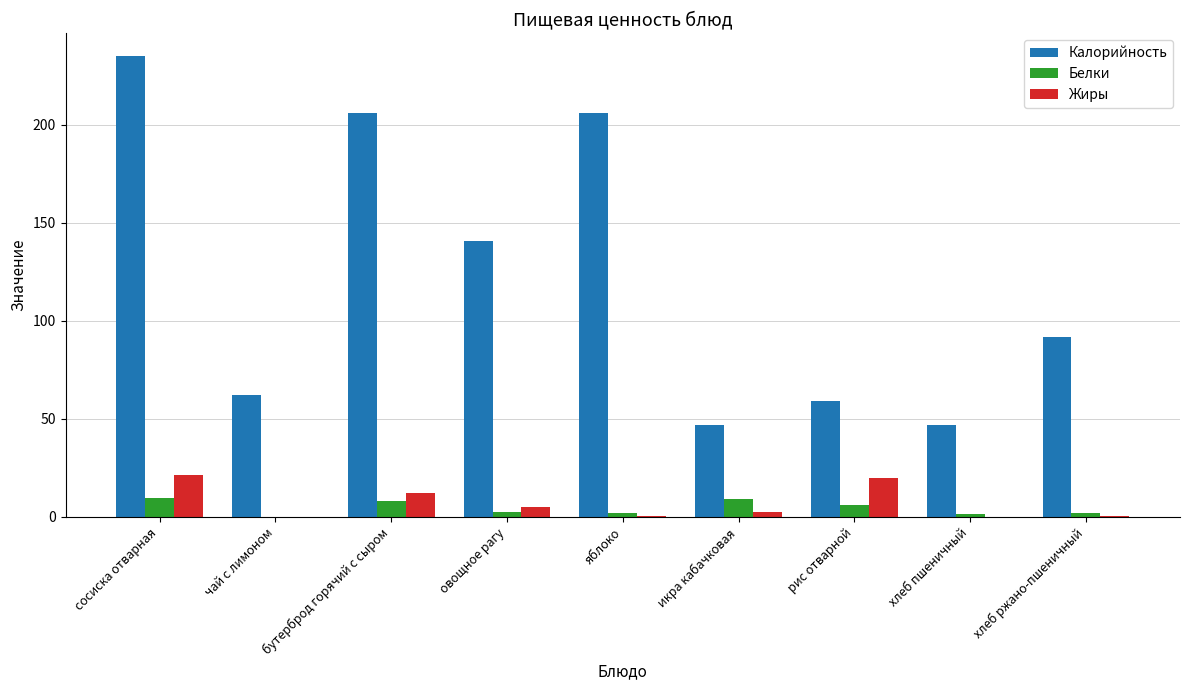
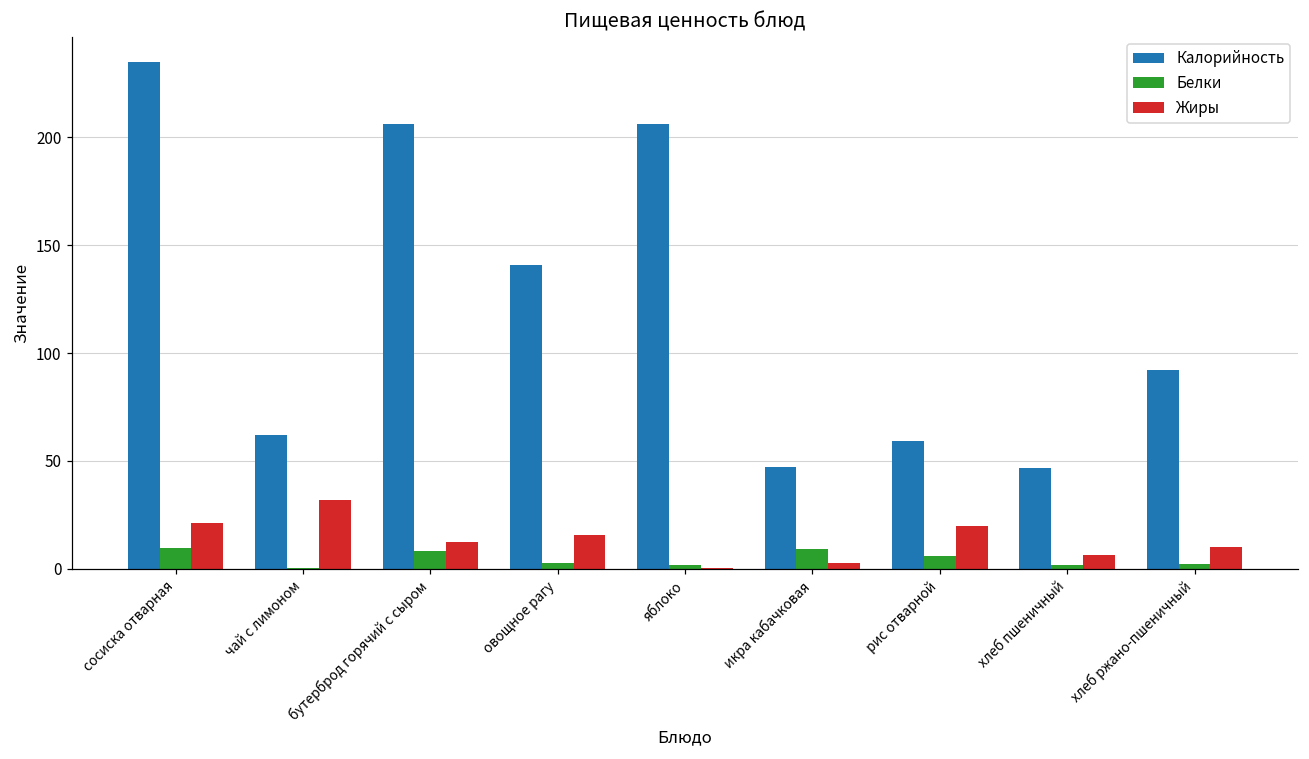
  {
    "Калорийность": {
      "сосиска отварная": 235,
      "чай с лимоном": 62,
      "бутерброд горячий с сыром": 206,
      "овощное рагу": 141,
      "яблоко": 206,
      "икра кабачковая": 47,
      "рис отварной": 59,
      "хлеб пшеничный": 47,
      "хлеб ржано-пшеничный": 92
    },
    "Белки": {
      "сосиска отварная": 10,
      "бутерброд горячий с сыром": 8,
      "овощное рагу": 3,
      "яблоко": 2,
      "икра кабачковая": 9,
      "рис отварной": 6,
      "хлеб пшеничный": 2,
      "хлеб ржано-пшеничный": 2
    },
    "Жиры": {
      "сосиска отварная": 21,
-     "чай с лимоном": 0,
+     "чай с лимоном": 32,
      "бутерброд горячий с сыром": 12,
-     "овощное рагу": 5,
+     "овощное рагу": 16,
      "икра кабачковая": 3,
      "рис отварной": 20,
-     "хлеб пшеничный": 0,
-     "хлеб ржано-пшеничный": 0
+     "хлеб пшеничный": 6,
+     "хлеб ржано-пшеничный": 10
    }
  }
